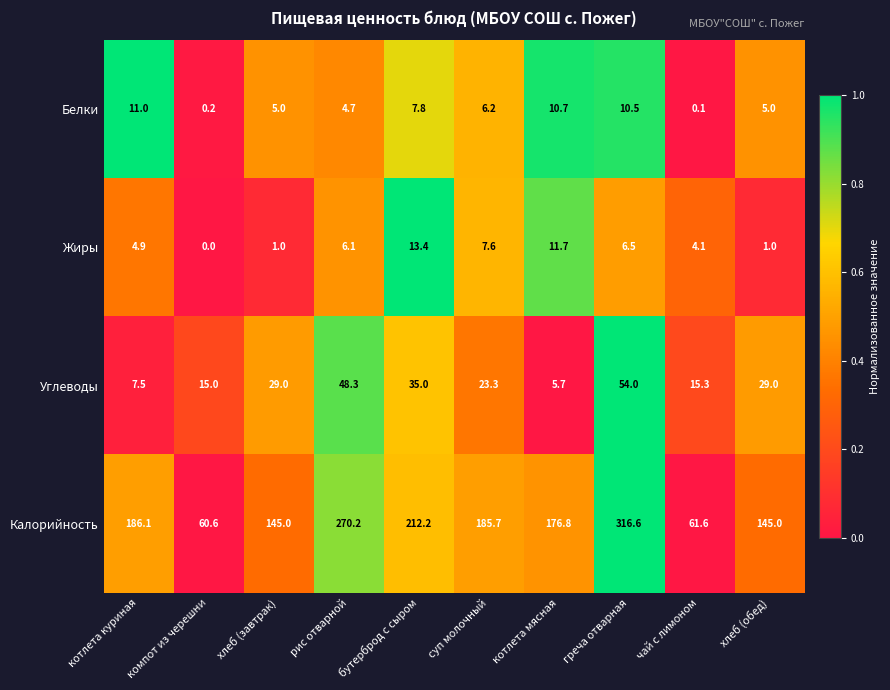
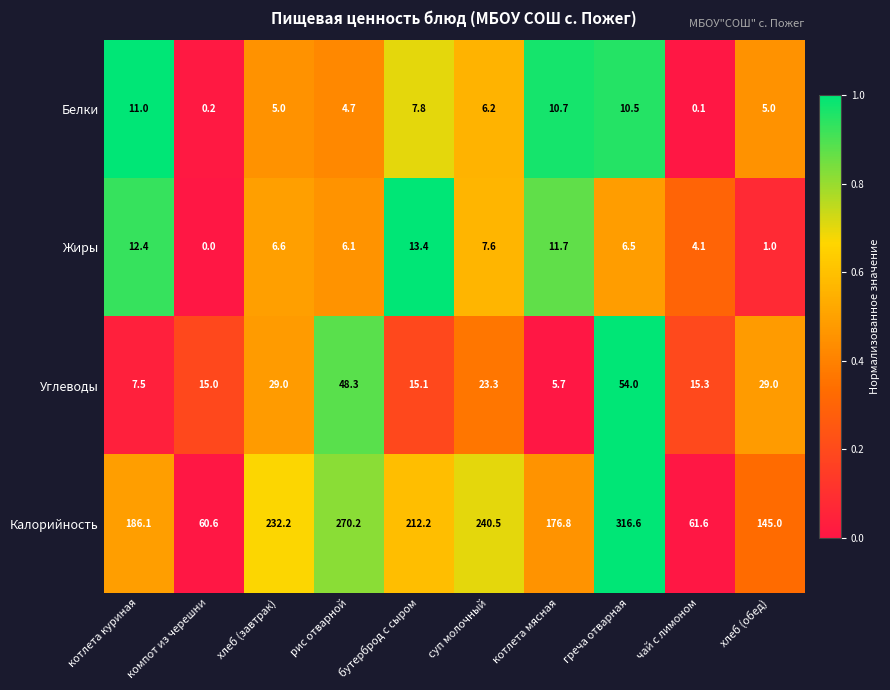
  {
    "Белки": {
      "котлета куриная": 11.0,
      "компот из черешни": 0.2,
      "хлеб (завтрак)": 5.0,
      "рис отварной": 4.7,
      "бутерброд с сыром": 7.8,
      "суп молочный": 6.2,
      "котлета мясная": 10.7,
      "греча отварная": 10.5,
      "чай с лимоном": 0.1,
      "хлеб (обед)": 5.0
    },
    "Жиры": {
-     "котлета куриная": 4.9,
+     "котлета куриная": 12.4,
      "компот из черешни": 0.0,
-     "хлеб (завтрак)": 1.0,
+     "хлеб (завтрак)": 6.6,
      "рис отварной": 6.1,
      "бутерброд с сыром": 13.4,
      "суп молочный": 7.6,
      "котлета мясная": 11.7,
      "греча отварная": 6.5,
      "чай с лимоном": 4.1,
      "хлеб (обед)": 1.0
    },
    "Углеводы": {
      "котлета куриная": 7.5,
      "компот из черешни": 15.0,
      "хлеб (завтрак)": 29.0,
      "рис отварной": 48.3,
-     "бутерброд с сыром": 35.0,
+     "бутерброд с сыром": 15.1,
      "суп молочный": 23.3,
      "котлета мясная": 5.7,
      "греча отварная": 54.0,
      "чай с лимоном": 15.3,
      "хлеб (обед)": 29.0
    },
    "Калорийность": {
      "котлета куриная": 186.1,
      "компот из черешни": 60.6,
-     "хлеб (завтрак)": 145.0,
+     "хлеб (завтрак)": 232.2,
      "рис отварной": 270.2,
      "бутерброд с сыром": 212.2,
-     "суп молочный": 185.7,
+     "суп молочный": 240.5,
      "котлета мясная": 176.8,
      "греча отварная": 316.6,
      "чай с лимоном": 61.6,
      "хлеб (обед)": 145.0
    }
  }
